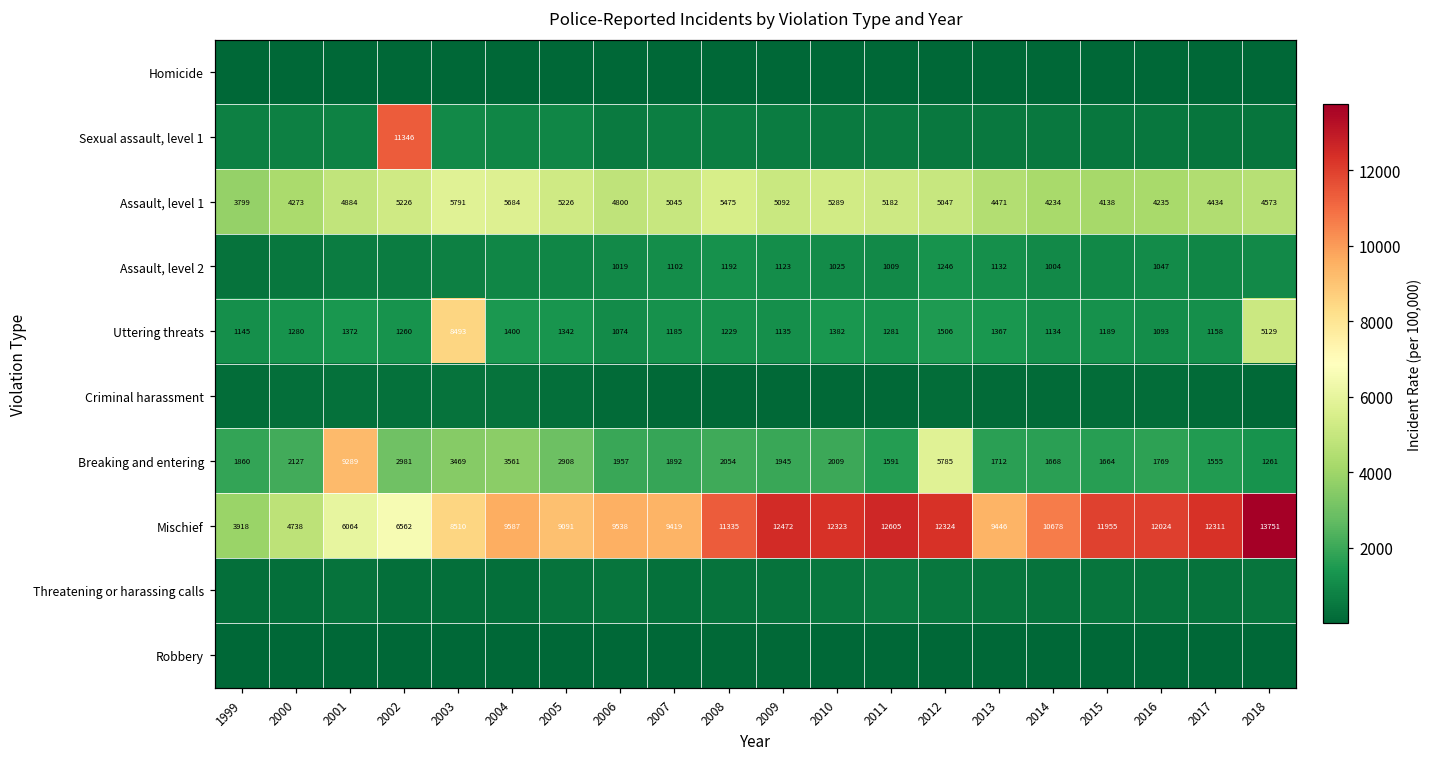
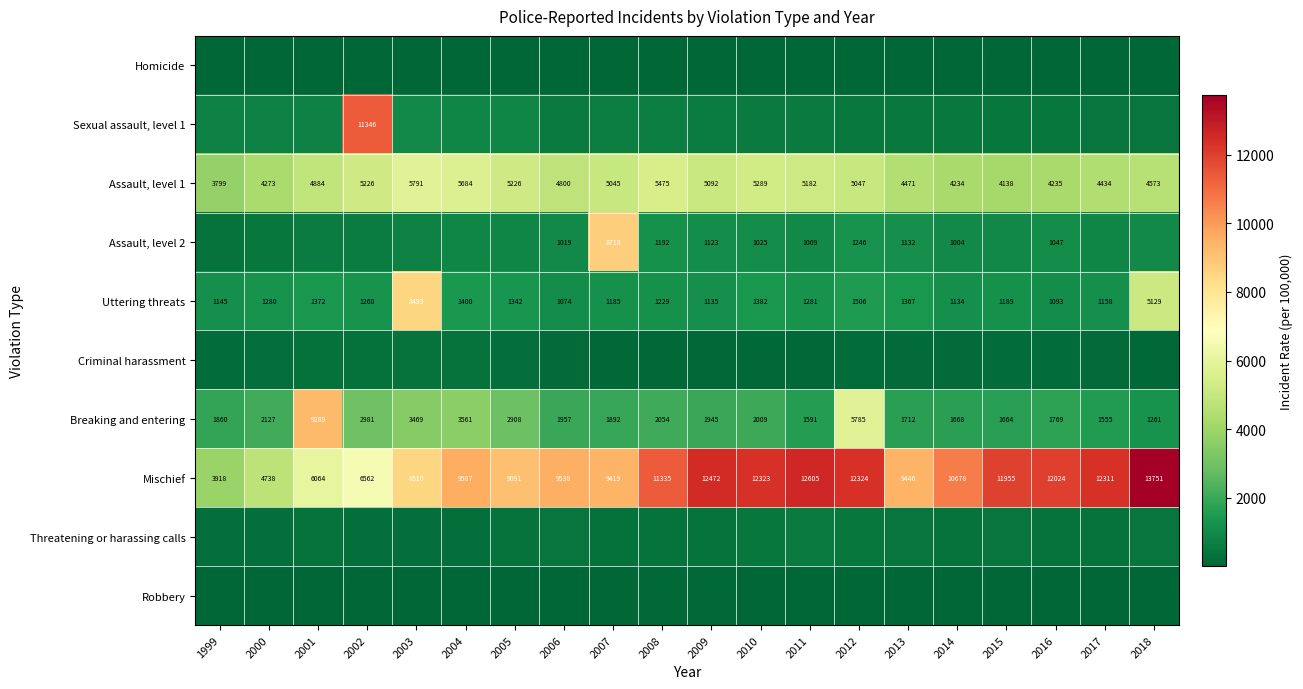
  {
    "Sexual assault, level 1": {
      "2002": 11346
    },
    "Assault, level 1": {
      "1999": 3799,
      "2000": 4273,
      "2001": 4884,
      "2002": 5226,
      "2003": 5791,
      "2004": 5684,
      "2005": 5226,
      "2006": 4800,
      "2007": 5045,
      "2008": 5475,
      "2009": 5092,
      "2010": 5289,
      "2011": 5182,
      "2012": 5047,
      "2013": 4471,
      "2014": 4234,
      "2015": 4138,
      "2016": 4235,
      "2017": 4434,
      "2018": 4573
    },
    "Assault, level 2": {
      "2006": 1019,
-     "2007": 1102,
+     "2007": 8718,
      "2008": 1192,
      "2009": 1123,
      "2010": 1025,
      "2011": 1009,
      "2012": 1246,
      "2013": 1132,
      "2014": 1004,
      "2016": 1047
    },
    "Uttering threats": {
      "1999": 1145,
      "2000": 1280,
      "2001": 1372,
      "2002": 1260,
      "2003": 8493,
      "2004": 1400,
      "2005": 1342,
      "2006": 1074,
      "2007": 1185,
      "2008": 1229,
      "2009": 1135,
      "2010": 1382,
      "2011": 1281,
      "2012": 1506,
      "2013": 1367,
      "2014": 1134,
      "2015": 1189,
      "2016": 1093,
      "2017": 1158,
      "2018": 5129
    },
    "Breaking and entering": {
      "1999": 1860,
      "2000": 2127,
      "2001": 9289,
      "2002": 2981,
      "2003": 3469,
      "2004": 3561,
      "2005": 2908,
      "2006": 1957,
      "2007": 1892,
      "2008": 2054,
      "2009": 1945,
      "2010": 2009,
      "2011": 1591,
      "2012": 5785,
      "2013": 1712,
      "2014": 1668,
      "2015": 1664,
      "2016": 1769,
      "2017": 1555,
      "2018": 1261
    },
    "Mischief": {
      "1999": 3918,
      "2000": 4738,
      "2001": 6064,
      "2002": 6562,
      "2003": 8510,
      "2004": 9587,
      "2005": 9091,
      "2006": 9538,
      "2007": 9419,
      "2008": 11335,
      "2009": 12472,
      "2010": 12323,
      "2011": 12605,
      "2012": 12324,
      "2013": 9446,
      "2014": 10678,
      "2015": 11955,
      "2016": 12024,
      "2017": 12311,
      "2018": 13751
    }
  }
